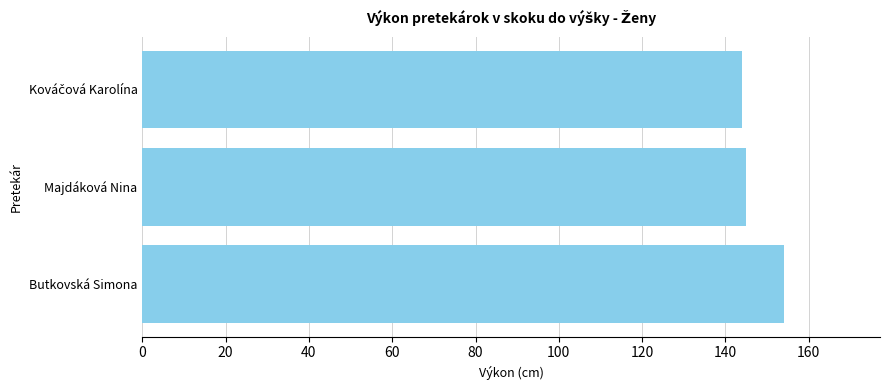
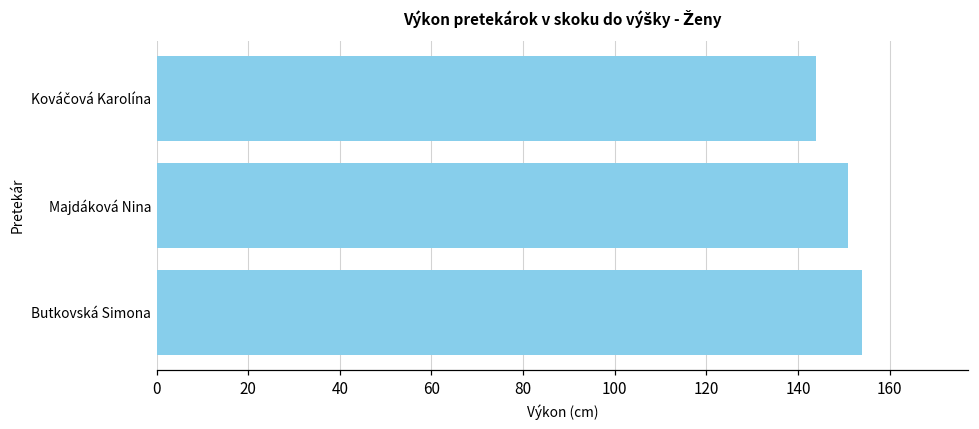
  {
    "Kováčová Karolína": 144,
-   "Majdáková Nina": 145,
+   "Majdáková Nina": 151,
    "Butkovská Simona": 154
  }
